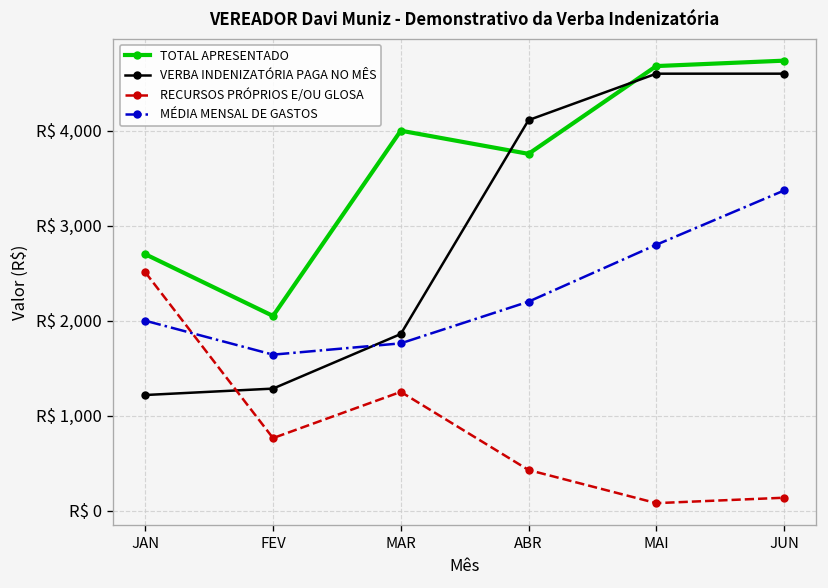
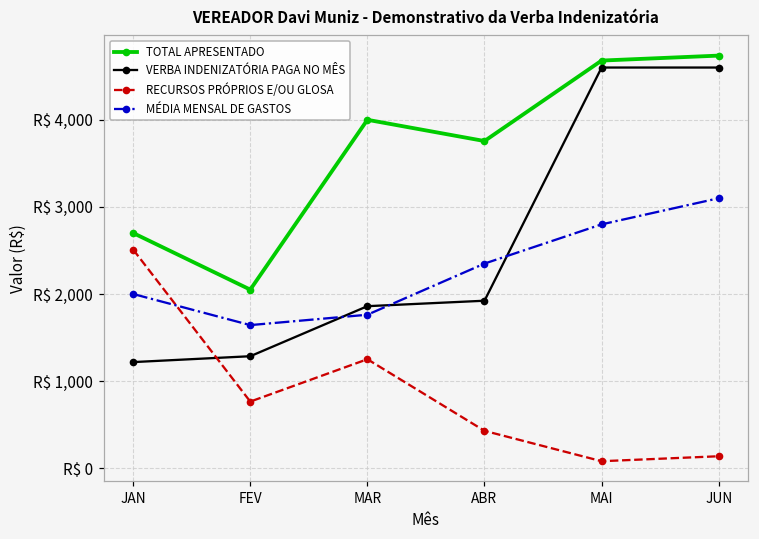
  {
    "TOTAL APRESENTADO": {
      "JAN": "R$ 2,700",
      "FEV": "R$ 2,100",
      "MAR": "R$ 4,000",
      "ABR": "R$ 3,800",
      "MAI": "R$ 4,700",
      "JUN": "R$ 4,700"
    },
    "VERBA INDENIZATÓRIA PAGA NO MÊS": {
      "JAN": "R$ 1,200",
      "FEV": "R$ 1,300",
      "MAR": "R$ 1,900",
-     "ABR": "R$ 4,100",
+     "ABR": "R$ 1,900",
      "MAI": "R$ 4,600",
      "JUN": "R$ 4,600"
    },
    "RECURSOS PRÓPRIOS E/OU GLOSA": {
      "JAN": "R$ 2,500",
      "FEV": "R$ 800",
      "MAR": "R$ 1,300",
      "ABR": "R$ 400",
      "MAI": "R$ 100",
      "JUN": "R$ 100"
    },
    "MÉDIA MENSAL DE GASTOS": {
      "JAN": "R$ 2,000",
      "FEV": "R$ 1,600",
      "MAR": "R$ 1,800",
-     "ABR": "R$ 2,200",
+     "ABR": "R$ 2,300",
      "MAI": "R$ 2,800",
-     "JUN": "R$ 3,400"
+     "JUN": "R$ 3,100"
    }
  }
